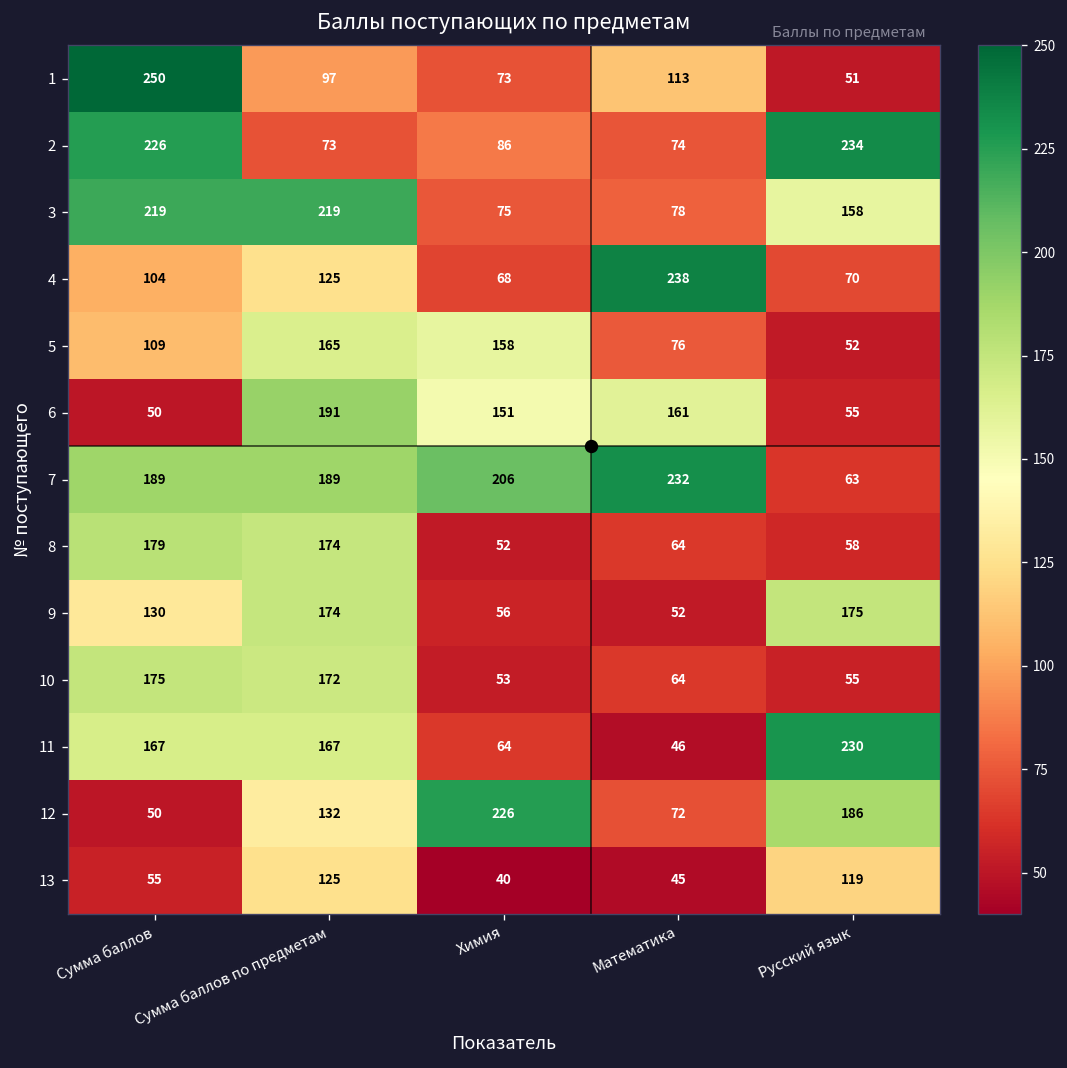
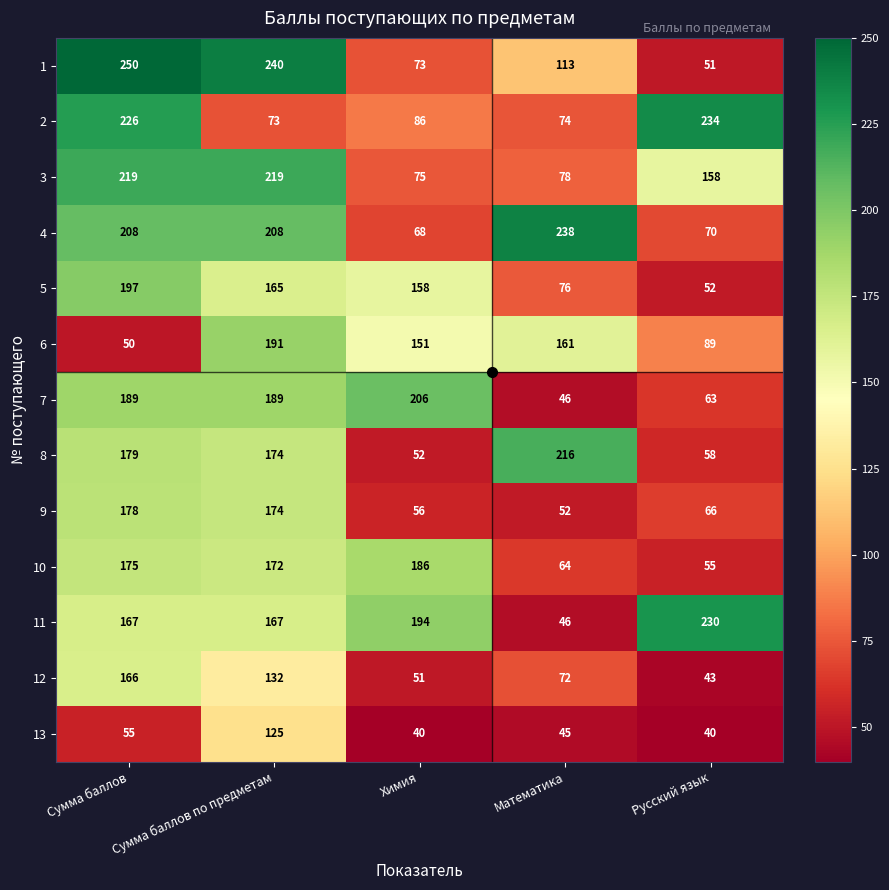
  {
    "1": {
      "Сумма баллов": 250,
-     "Сумма баллов по предметам": 97,
+     "Сумма баллов по предметам": 240,
      "Химия": 73,
      "Математика": 113,
      "Русский язык": 51
    },
    "2": {
      "Сумма баллов": 226,
      "Сумма баллов по предметам": 73,
      "Химия": 86,
      "Математика": 74,
      "Русский язык": 234
    },
    "3": {
      "Сумма баллов": 219,
      "Сумма баллов по предметам": 219,
      "Химия": 75,
      "Математика": 78,
      "Русский язык": 158
    },
    "4": {
-     "Сумма баллов": 104,
-     "Сумма баллов по предметам": 125,
+     "Сумма баллов": 208,
+     "Сумма баллов по предметам": 208,
      "Химия": 68,
      "Математика": 238,
      "Русский язык": 70
    },
    "5": {
-     "Сумма баллов": 109,
+     "Сумма баллов": 197,
      "Сумма баллов по предметам": 165,
      "Химия": 158,
      "Математика": 76,
      "Русский язык": 52
    },
    "6": {
      "Сумма баллов": 50,
      "Сумма баллов по предметам": 191,
      "Химия": 151,
      "Математика": 161,
-     "Русский язык": 55
+     "Русский язык": 89
    },
    "7": {
      "Сумма баллов": 189,
      "Сумма баллов по предметам": 189,
      "Химия": 206,
-     "Математика": 232,
+     "Математика": 46,
      "Русский язык": 63
    },
    "8": {
      "Сумма баллов": 179,
      "Сумма баллов по предметам": 174,
      "Химия": 52,
-     "Математика": 64,
+     "Математика": 216,
      "Русский язык": 58
    },
    "9": {
-     "Сумма баллов": 130,
+     "Сумма баллов": 178,
      "Сумма баллов по предметам": 174,
      "Химия": 56,
      "Математика": 52,
-     "Русский язык": 175
+     "Русский язык": 66
    },
    "10": {
      "Сумма баллов": 175,
      "Сумма баллов по предметам": 172,
-     "Химия": 53,
+     "Химия": 186,
      "Математика": 64,
      "Русский язык": 55
    },
    "11": {
      "Сумма баллов": 167,
      "Сумма баллов по предметам": 167,
-     "Химия": 64,
+     "Химия": 194,
      "Математика": 46,
      "Русский язык": 230
    },
    "12": {
-     "Сумма баллов": 50,
+     "Сумма баллов": 166,
      "Сумма баллов по предметам": 132,
-     "Химия": 226,
+     "Химия": 51,
      "Математика": 72,
-     "Русский язык": 186
+     "Русский язык": 43
    },
    "13": {
      "Сумма баллов": 55,
      "Сумма баллов по предметам": 125,
      "Химия": 40,
      "Математика": 45,
-     "Русский язык": 119
+     "Русский язык": 40
    }
  }
